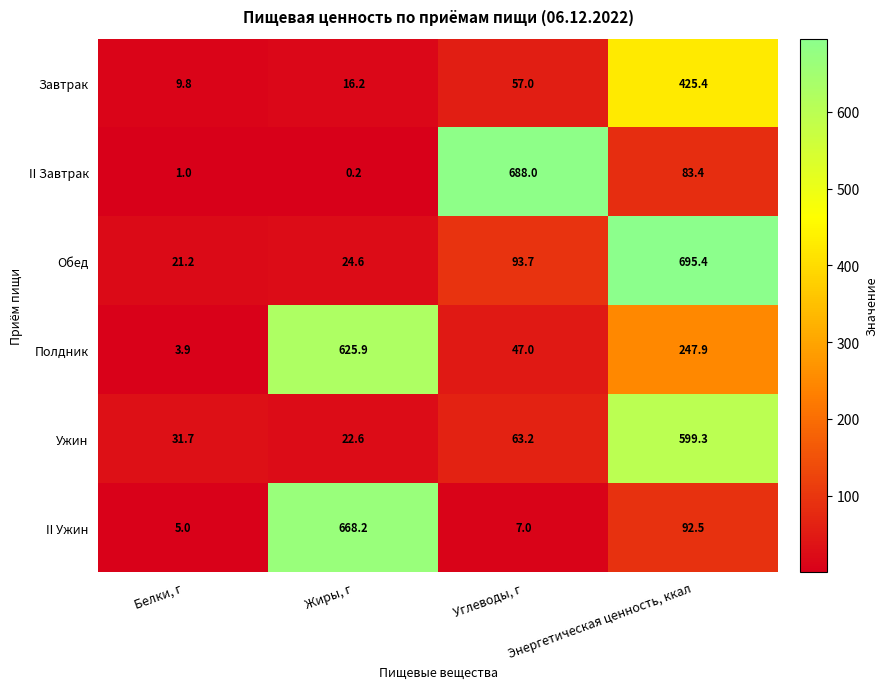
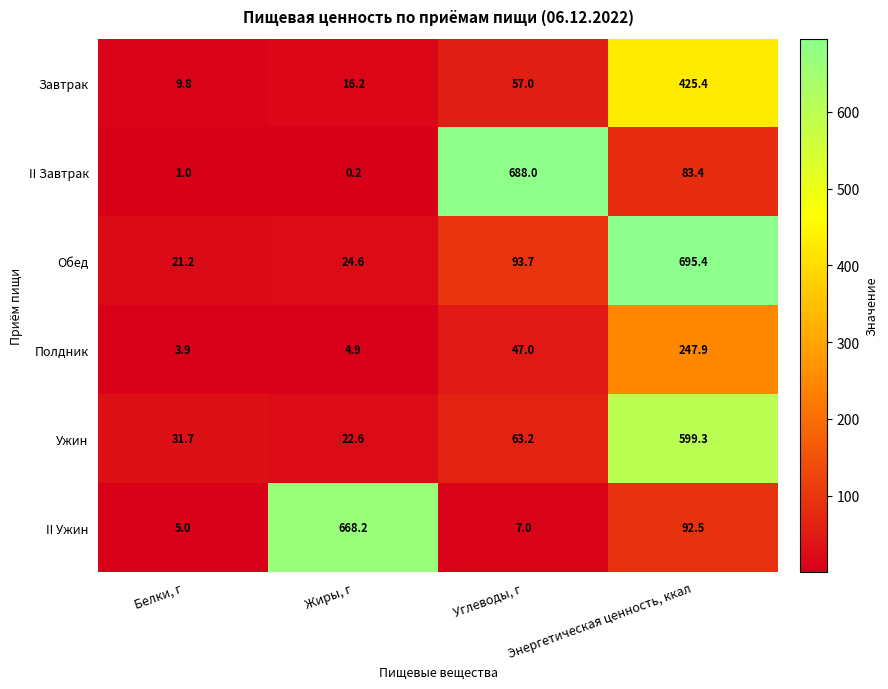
  {
    "Завтрак": {
      "Белки, г": 9.8,
      "Жиры, г": 16.2,
      "Углеводы, г": 57.0,
      "Энергетическая ценность, ккал": 425.4
    },
    "II Завтрак": {
      "Белки, г": 1.0,
      "Жиры, г": 0.2,
      "Углеводы, г": 688.0,
      "Энергетическая ценность, ккал": 83.4
    },
    "Обед": {
      "Белки, г": 21.2,
      "Жиры, г": 24.6,
      "Углеводы, г": 93.7,
      "Энергетическая ценность, ккал": 695.4
    },
    "Полдник": {
      "Белки, г": 3.9,
-     "Жиры, г": 625.9,
+     "Жиры, г": 4.9,
      "Углеводы, г": 47.0,
      "Энергетическая ценность, ккал": 247.9
    },
    "Ужин": {
      "Белки, г": 31.7,
      "Жиры, г": 22.6,
      "Углеводы, г": 63.2,
      "Энергетическая ценность, ккал": 599.3
    },
    "II Ужин": {
      "Белки, г": 5.0,
      "Жиры, г": 668.2,
      "Углеводы, г": 7.0,
      "Энергетическая ценность, ккал": 92.5
    }
  }
